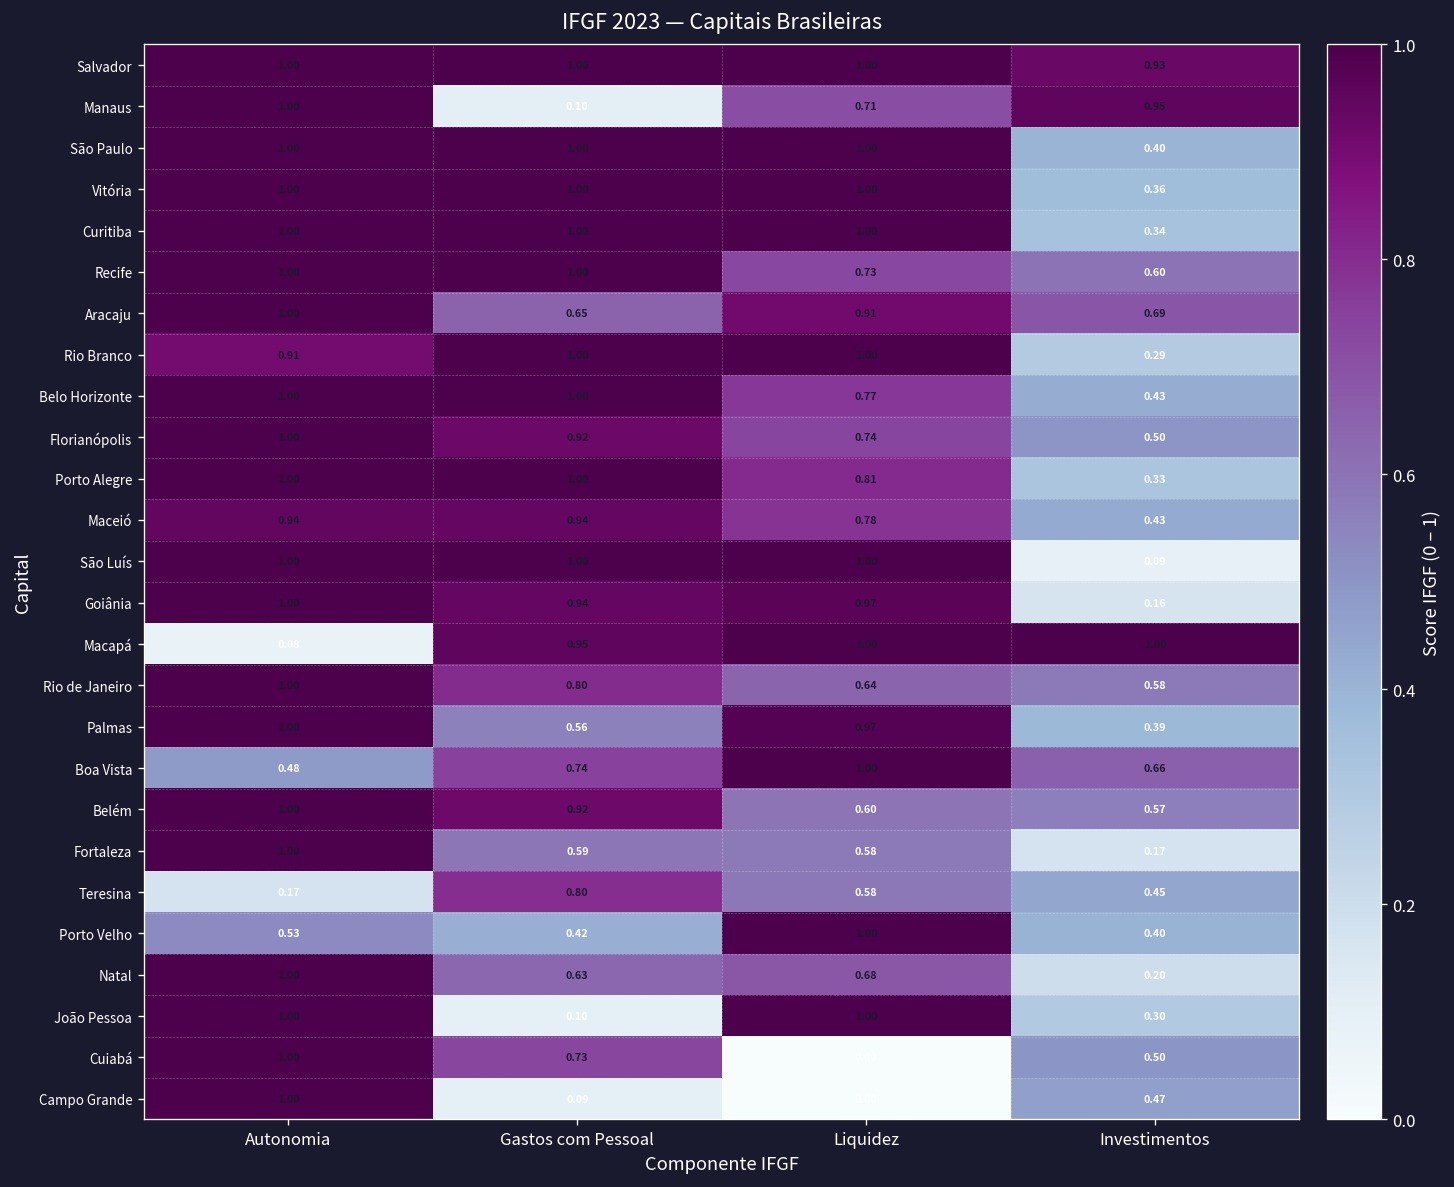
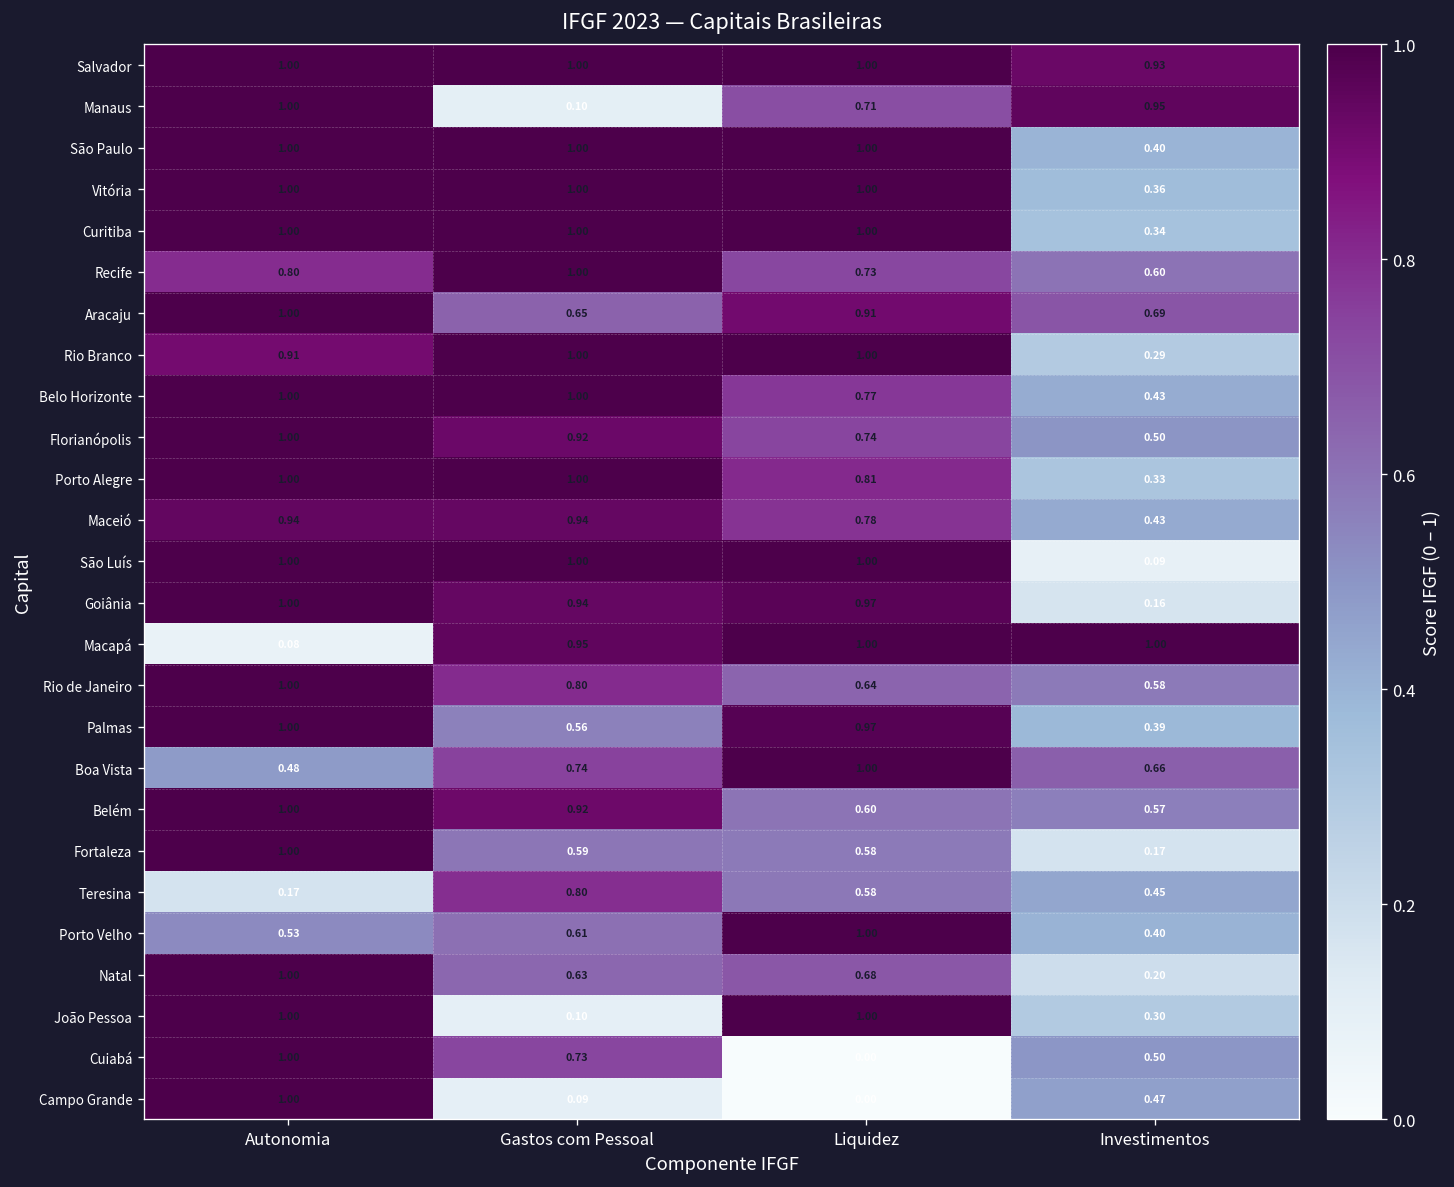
  {
    "Salvador": {
      "Autonomia": 1.00,
      "Gastos com Pessoal": 1.00,
      "Liquidez": 1.00,
      "Investimentos": 0.93
    },
    "Manaus": {
      "Autonomia": 1.00,
      "Liquidez": 0.71,
      "Investimentos": 0.95
    },
    "São Paulo": {
      "Autonomia": 1.00,
      "Gastos com Pessoal": 1.00,
      "Liquidez": 1.00,
      "Investimentos": 0.40
    },
    "Vitória": {
      "Autonomia": 1.00,
      "Gastos com Pessoal": 1.00,
      "Liquidez": 1.00,
      "Investimentos": 0.36
    },
    "Curitiba": {
      "Autonomia": 1.00,
      "Gastos com Pessoal": 1.00,
      "Liquidez": 1.00,
      "Investimentos": 0.34
    },
    "Recife": {
-     "Autonomia": 1.00,
+     "Autonomia": 0.80,
      "Gastos com Pessoal": 1.00,
      "Liquidez": 0.73,
      "Investimentos": 0.60
    },
    "Aracaju": {
      "Autonomia": 1.00,
      "Gastos com Pessoal": 0.65,
      "Liquidez": 0.91,
      "Investimentos": 0.69
    },
    "Rio Branco": {
      "Autonomia": 0.91,
      "Gastos com Pessoal": 1.00,
      "Liquidez": 1.00,
      "Investimentos": 0.29
    },
    "Belo Horizonte": {
      "Autonomia": 1.00,
      "Gastos com Pessoal": 1.00,
      "Liquidez": 0.77,
      "Investimentos": 0.43
    },
    "Florianópolis": {
      "Autonomia": 1.00,
      "Gastos com Pessoal": 0.92,
      "Liquidez": 0.74,
      "Investimentos": 0.50
    },
    "Porto Alegre": {
      "Autonomia": 1.00,
      "Gastos com Pessoal": 1.00,
      "Liquidez": 0.81,
      "Investimentos": 0.33
    },
    "Maceió": {
      "Autonomia": 0.94,
      "Gastos com Pessoal": 0.94,
      "Liquidez": 0.78,
      "Investimentos": 0.43
    },
    "São Luís": {
      "Autonomia": 1.00,
      "Gastos com Pessoal": 1.00,
      "Liquidez": 1.00
    },
    "Goiânia": {
      "Autonomia": 1.00,
      "Gastos com Pessoal": 0.94,
      "Liquidez": 0.97
    },
    "Macapá": {
      "Gastos com Pessoal": 0.95,
      "Liquidez": 1.00,
      "Investimentos": 1.00
    },
    "Rio de Janeiro": {
      "Autonomia": 1.00,
      "Gastos com Pessoal": 0.80,
      "Liquidez": 0.64,
      "Investimentos": 0.58
    },
    "Palmas": {
      "Autonomia": 1.00,
      "Gastos com Pessoal": 0.56,
      "Liquidez": 0.97,
      "Investimentos": 0.39
    },
    "Boa Vista": {
      "Autonomia": 0.48,
      "Gastos com Pessoal": 0.74,
      "Liquidez": 1.00,
      "Investimentos": 0.66
    },
    "Belém": {
      "Autonomia": 1.00,
      "Gastos com Pessoal": 0.92,
      "Liquidez": 0.60,
      "Investimentos": 0.57
    },
    "Fortaleza": {
      "Autonomia": 1.00,
      "Gastos com Pessoal": 0.59,
      "Liquidez": 0.58
    },
    "Teresina": {
      "Gastos com Pessoal": 0.80,
      "Liquidez": 0.58,
      "Investimentos": 0.45
    },
    "Porto Velho": {
      "Autonomia": 0.53,
-     "Gastos com Pessoal": 0.42,
+     "Gastos com Pessoal": 0.61,
      "Liquidez": 1.00,
      "Investimentos": 0.40
    },
    "Natal": {
      "Autonomia": 1.00,
      "Gastos com Pessoal": 0.63,
      "Liquidez": 0.68,
      "Investimentos": 0.20
    },
    "João Pessoa": {
      "Autonomia": 1.00,
      "Liquidez": 1.00,
      "Investimentos": 0.30
    },
    "Cuiabá": {
      "Autonomia": 1.00,
      "Gastos com Pessoal": 0.73,
      "Investimentos": 0.50
    },
    "Campo Grande": {
      "Autonomia": 1.00,
      "Investimentos": 0.47
    }
  }
